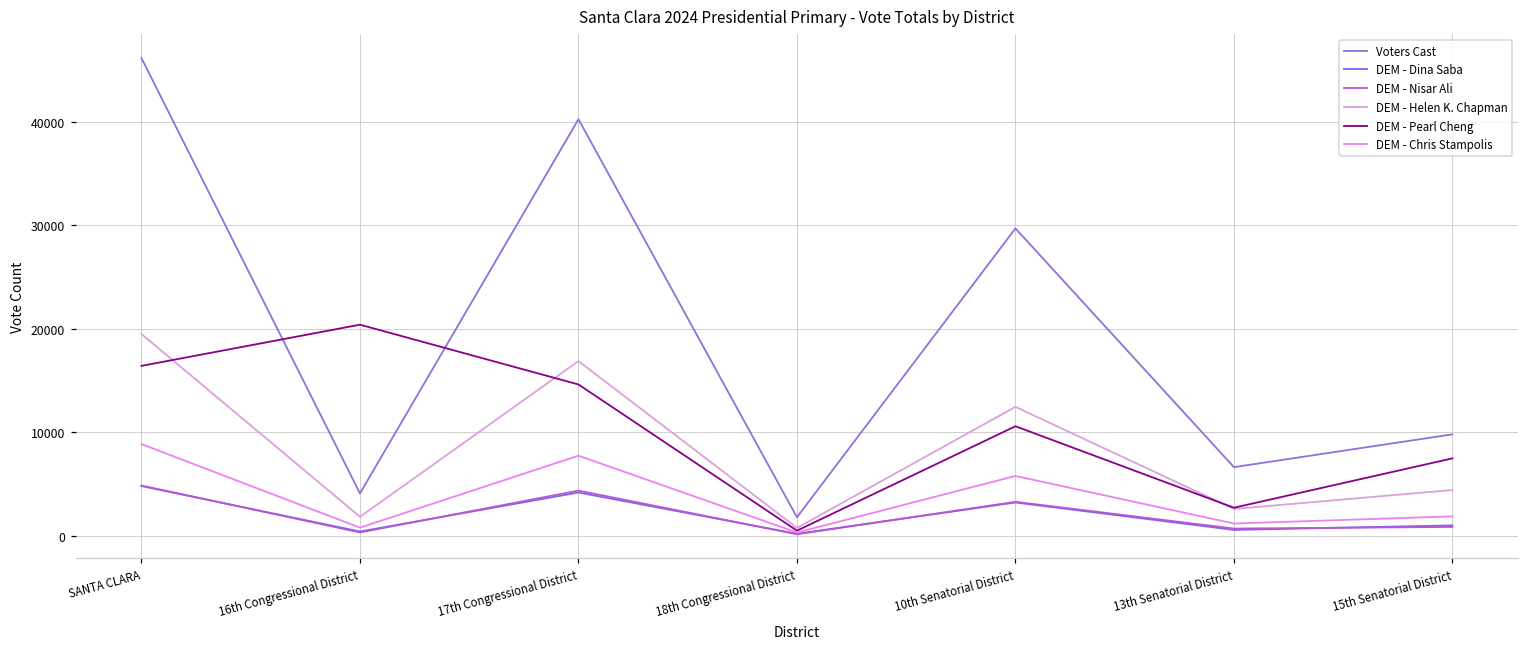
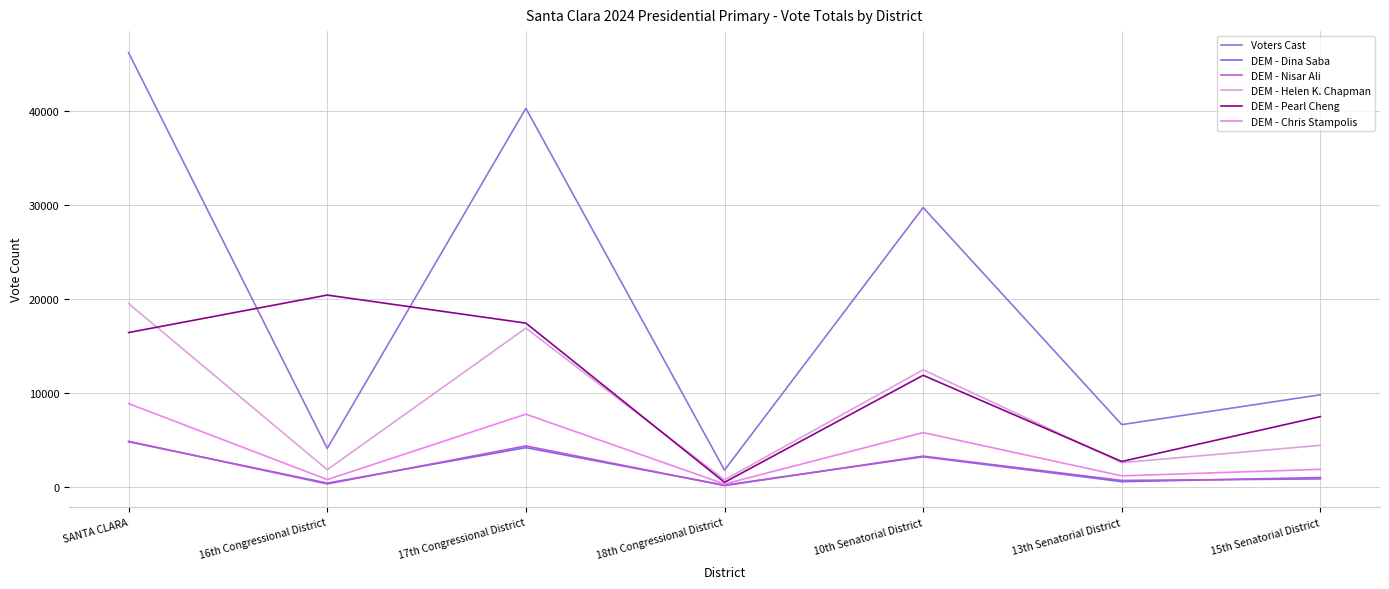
  {
    "DEM - Pearl Cheng": {
      "SANTA CLARA": 16000,
      "16th Congressional District": 20000,
-     "17th Congressional District": 15000,
-     "10th Senatorial District": 11000,
+     "17th Congressional District": 17000,
+     "10th Senatorial District": 12000,
      "15th Senatorial District": 7000
    }
  }
